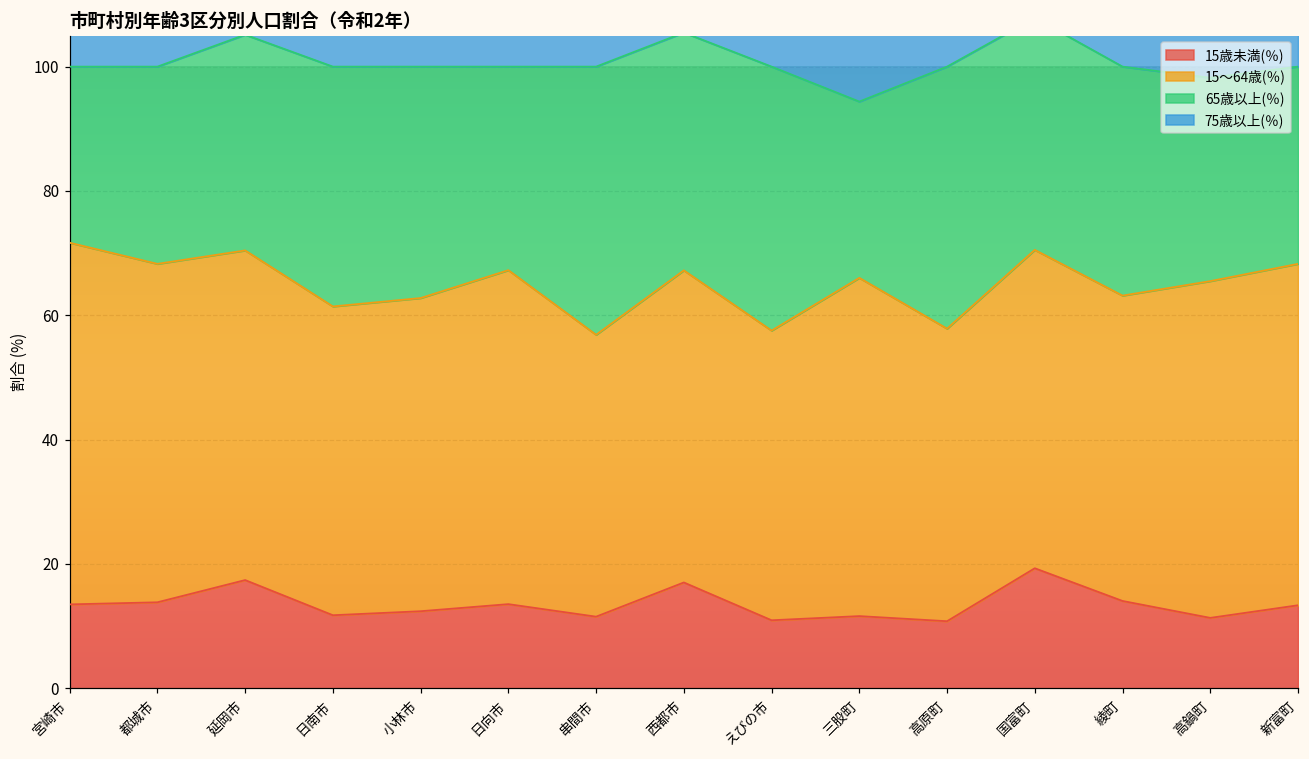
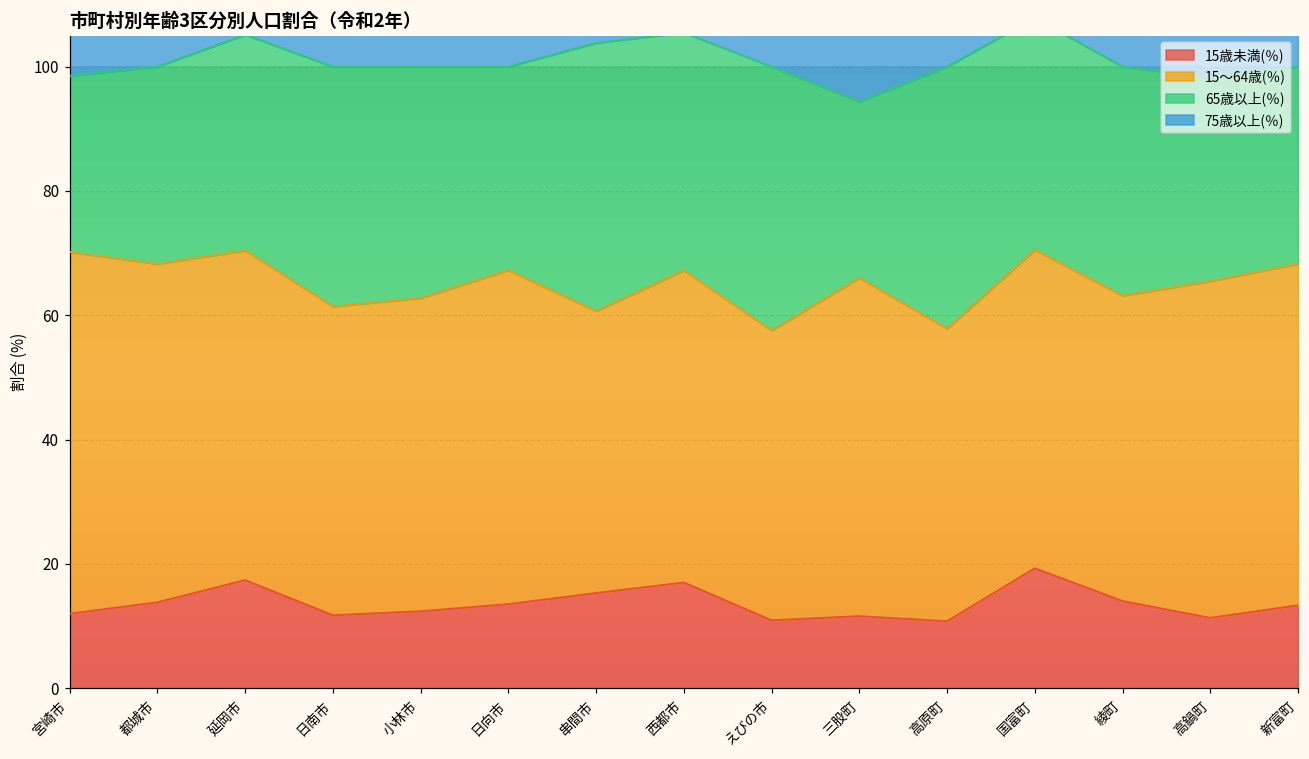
  {
    "15歳未満(％)": {
-     "宮崎市": 13,
+     "宮崎市": 12,
      "都城市": 14,
      "延岡市": 17,
      "日南市": 12,
      "小林市": 12,
      "日向市": 14,
-     "串間市": 12,
+     "串間市": 15,
      "西都市": 17,
      "えびの市": 11,
      "三股町": 12,
      "高原町": 11,
      "国富町": 19,
      "綾町": 14,
      "高鍋町": 11,
      "新富町": 13
    },
    "15～64歳(％)": {
      "宮崎市": 58,
      "都城市": 54,
      "延岡市": 53,
      "日南市": 50,
      "小林市": 50,
      "日向市": 54,
      "串間市": 45,
      "西都市": 50,
      "えびの市": 47,
      "三股町": 54,
      "高原町": 47,
      "国富町": 51,
      "綾町": 49,
      "高鍋町": 54,
      "新富町": 55
    },
    "65歳以上(％)": {
      "宮崎市": 28,
      "都城市": 32,
      "延岡市": 35,
      "日南市": 39,
      "小林市": 37,
      "日向市": 33,
      "串間市": 43,
      "えびの市": 42,
      "三股町": 28,
      "高原町": 42,
      "綾町": 37,
      "新富町": 32
    }
  }
